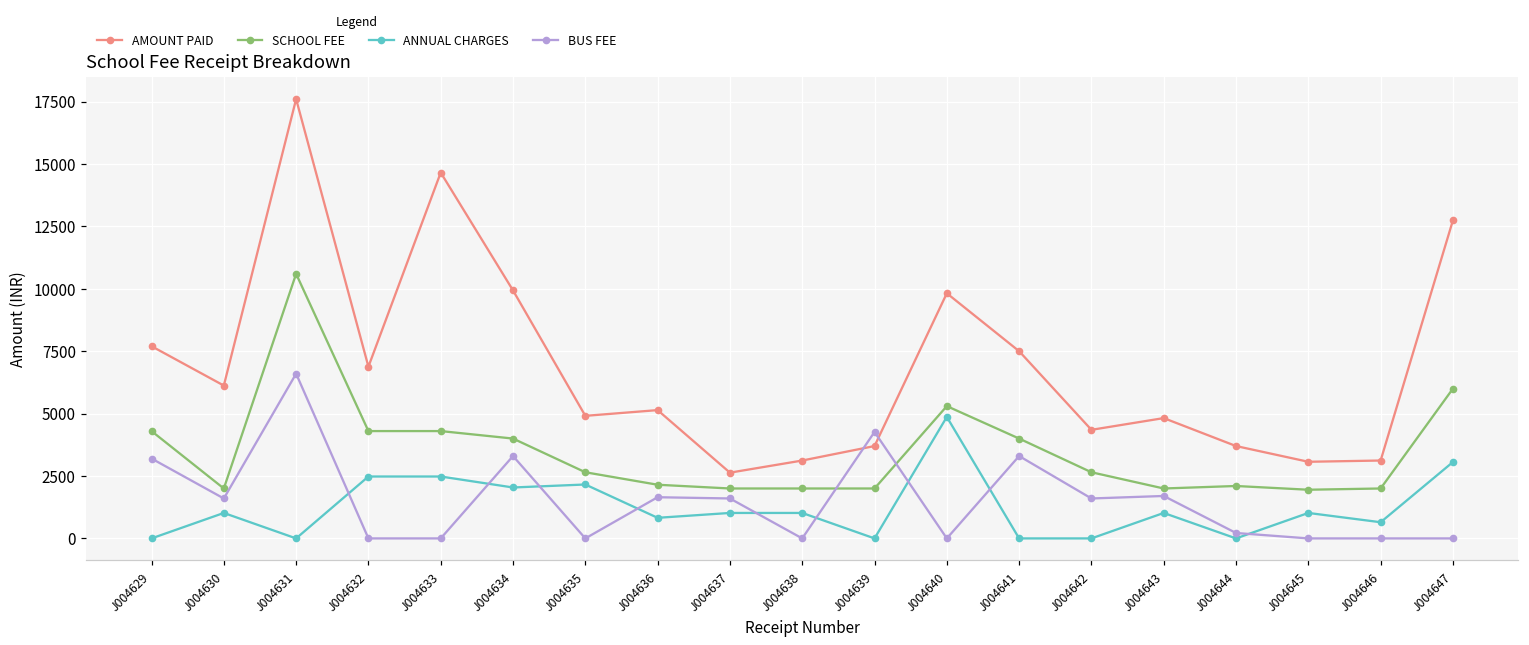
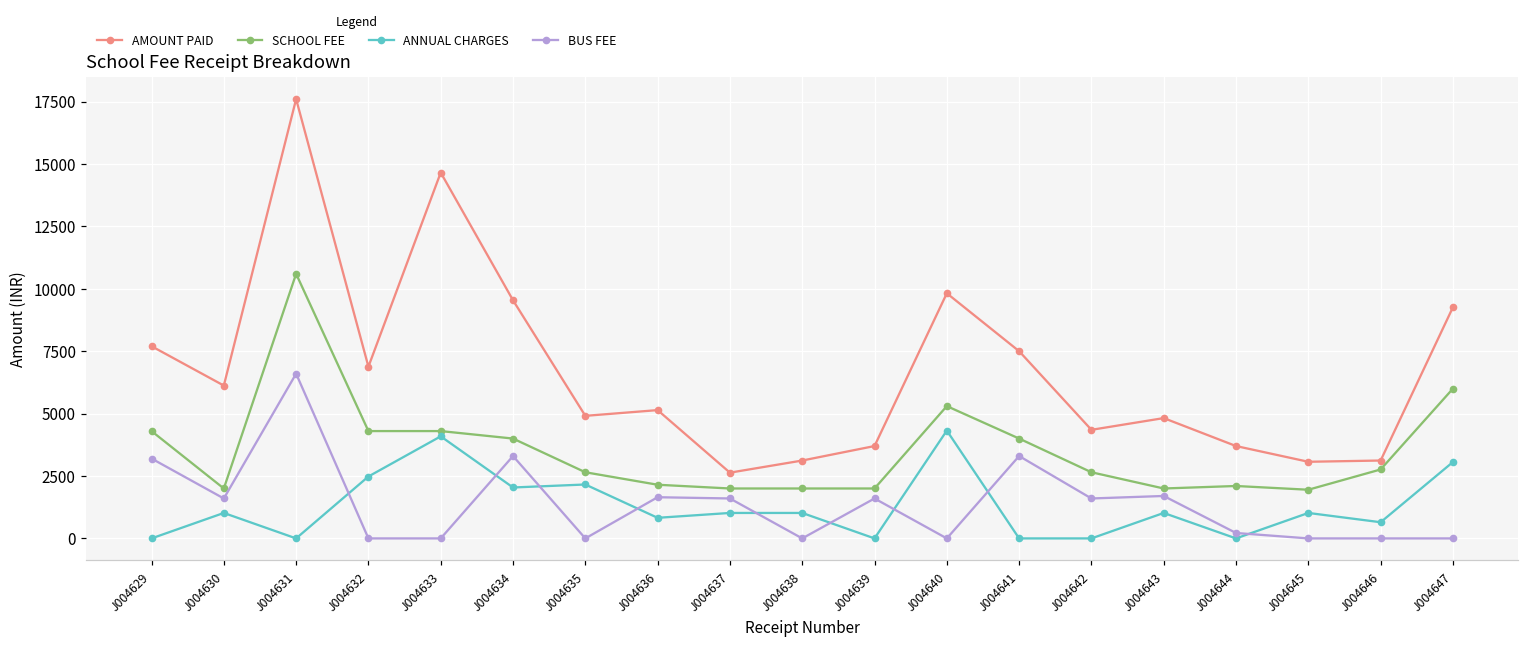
  {
    "AMOUNT PAID": {
      "J004629": 7700,
      "J004630": 6100,
      "J004631": 17600,
      "J004632": 6900,
      "J004633": 14700,
-     "J004634": 9900,
+     "J004634": 9500,
      "J004635": 4900,
      "J004636": 5100,
      "J004637": 2600,
      "J004638": 3100,
      "J004639": 3700,
      "J004640": 9800,
      "J004641": 7500,
      "J004642": 4400,
      "J004643": 4800,
      "J004644": 3700,
      "J004645": 3100,
      "J004646": 3100,
-     "J004647": 12700
+     "J004647": 9300
    },
    "SCHOOL FEE": {
      "J004629": 4300,
      "J004630": 2000,
      "J004631": 10600,
      "J004632": 4300,
      "J004633": 4300,
      "J004634": 4000,
      "J004635": 2700,
      "J004636": 2200,
      "J004637": 2000,
      "J004638": 2000,
      "J004639": 2000,
      "J004640": 5300,
      "J004641": 4000,
      "J004642": 2700,
      "J004643": 2000,
      "J004644": 2100,
      "J004645": 2000,
-     "J004646": 2000,
+     "J004646": 2800,
      "J004647": 6000
    },
    "ANNUAL CHARGES": {
      "J004629": 0,
      "J004630": 1000,
      "J004631": 0,
      "J004632": 2500,
-     "J004633": 2500,
+     "J004633": 4100,
      "J004634": 2000,
      "J004635": 2200,
      "J004636": 800,
      "J004637": 1000,
      "J004638": 1000,
      "J004639": 0,
-     "J004640": 4900,
+     "J004640": 4300,
      "J004641": 0,
      "J004642": 0,
      "J004643": 1000,
      "J004644": 0,
      "J004645": 1000,
      "J004646": 600,
      "J004647": 3100
    },
    "BUS FEE": {
      "J004629": 3200,
      "J004630": 1600,
      "J004631": 6600,
      "J004632": 0,
      "J004633": 0,
      "J004634": 3300,
      "J004635": 0,
      "J004636": 1700,
      "J004637": 1600,
      "J004638": 0,
-     "J004639": 4300,
+     "J004639": 1600,
      "J004640": 0,
      "J004641": 3300,
      "J004642": 1600,
      "J004643": 1700,
      "J004644": 200,
      "J004645": 0,
      "J004646": 0,
      "J004647": 0
    }
  }
